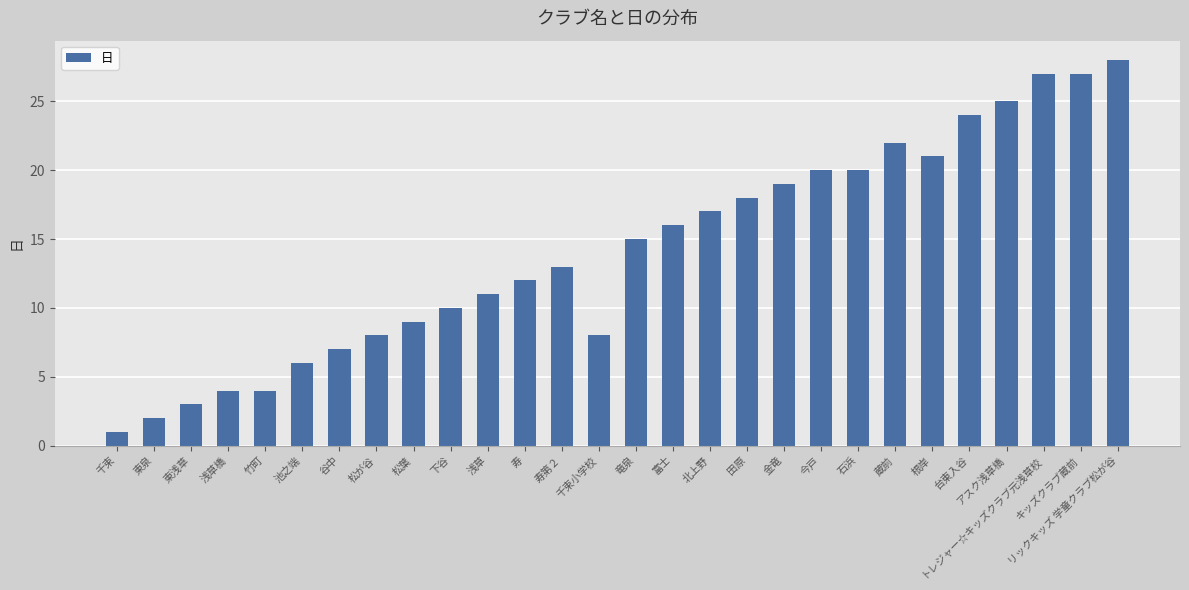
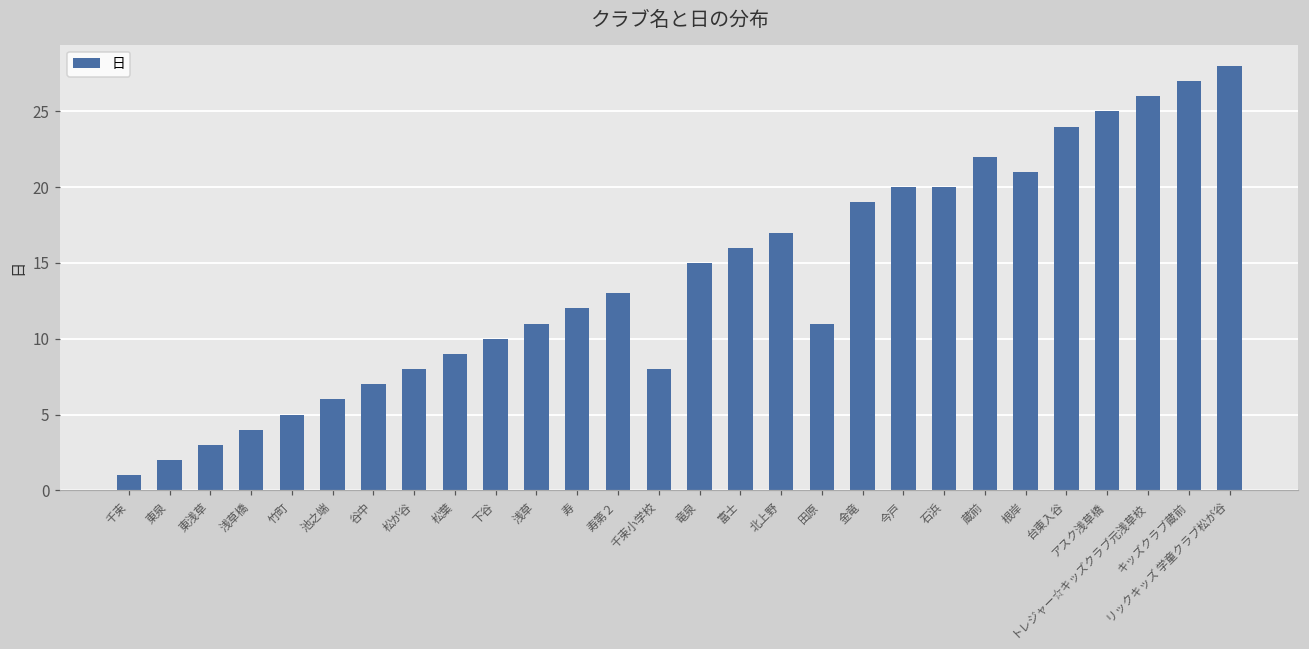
  {
    "千束": 1,
    "東泉": 2,
    "東浅草": 3,
    "浅草橋": 4,
-   "竹町": 4,
+   "竹町": 5,
    "池之端": 6,
    "谷中": 7,
    "松が谷": 8,
    "松葉": 9,
    "下谷": 10,
    "浅草": 11,
    "寿": 12,
    "寿第２": 13,
    "千束小学校": 8,
    "竜泉": 15,
    "富士": 16,
    "北上野": 17,
-   "田原": 18,
+   "田原": 11,
    "金竜": 19,
    "今戸": 20,
    "石浜": 20,
    "蔵前": 22,
    "根岸": 21,
    "台東入谷": 24,
    "アスク浅草橋": 25,
-   "トレジャー☆キッズクラブ元浅草校": 27,
+   "トレジャー☆キッズクラブ元浅草校": 26,
    "キッズクラブ蔵前": 27,
    "リックキッズ 学童クラブ松が谷": 28
  }
